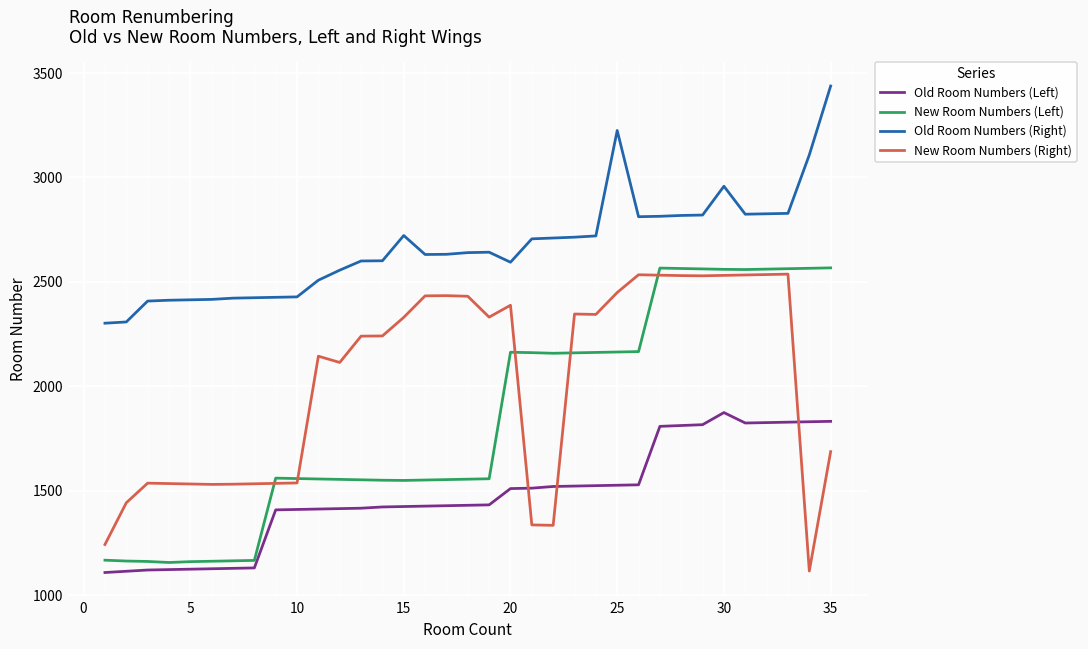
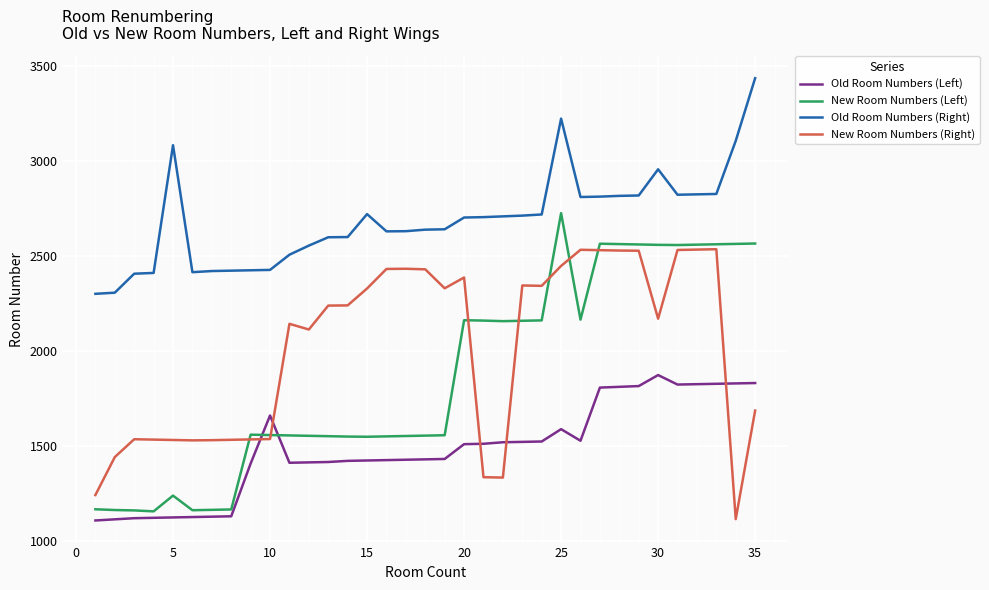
  {
    "Old Room Numbers (Left)": {
      "5": 1120,
-     "10": 1410,
+     "10": 1660,
      "15": 1420,
      "20": 1510,
-     "25": 1530,
+     "25": 1590,
      "30": 1870,
      "35": 1830
    },
    "New Room Numbers (Left)": {
-     "5": 1160,
+     "5": 1240,
      "10": 1560,
      "15": 1550,
      "20": 2160,
-     "25": 2160,
+     "25": 2730,
      "30": 2560,
      "35": 2570
    },
    "Old Room Numbers (Right)": {
-     "5": 2410,
+     "5": 3090,
      "10": 2430,
      "15": 2720,
-     "20": 2590,
+     "20": 2700,
      "25": 3230,
      "30": 2960,
      "35": 3440
    },
    "New Room Numbers (Right)": {
      "5": 1530,
      "10": 1540,
      "15": 2330,
      "20": 2390,
      "25": 2450,
-     "30": 2530,
+     "30": 2170,
      "35": 1690
    }
  }
